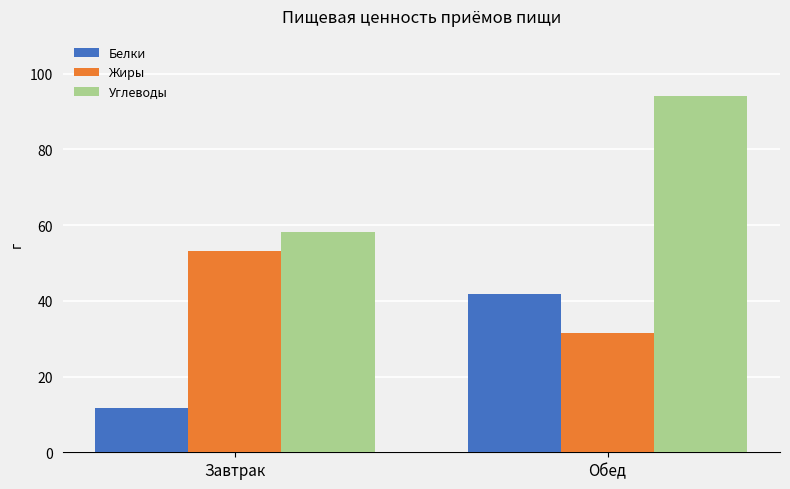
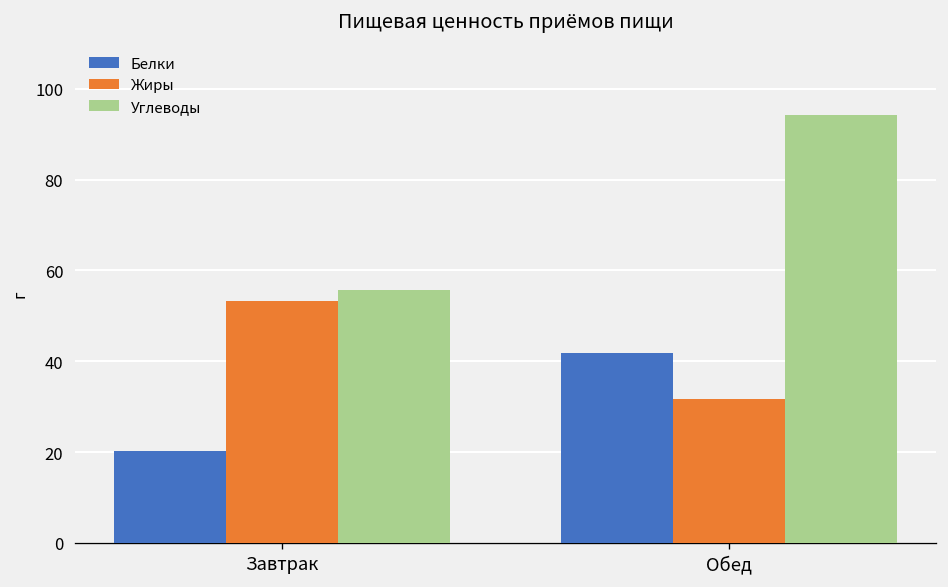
  {
    "Белки": {
-     "Завтрак": 12,
+     "Завтрак": 20,
      "Обед": 42
    },
    "Жиры": {
      "Завтрак": 53,
      "Обед": 32
    },
    "Углеводы": {
-     "Завтрак": 58,
+     "Завтрак": 56,
      "Обед": 94
    }
  }
